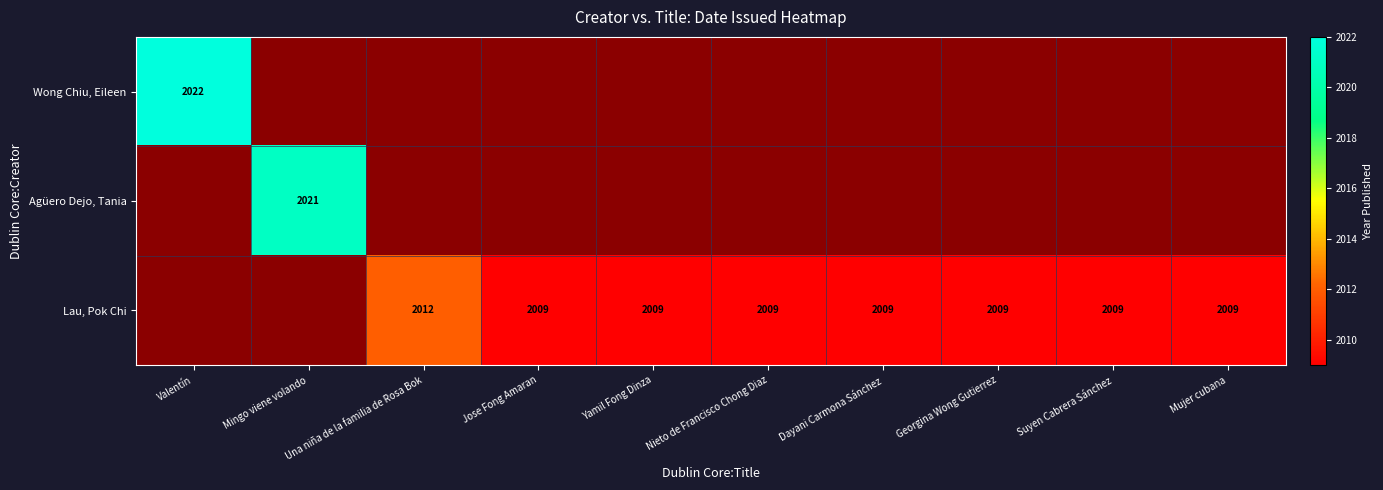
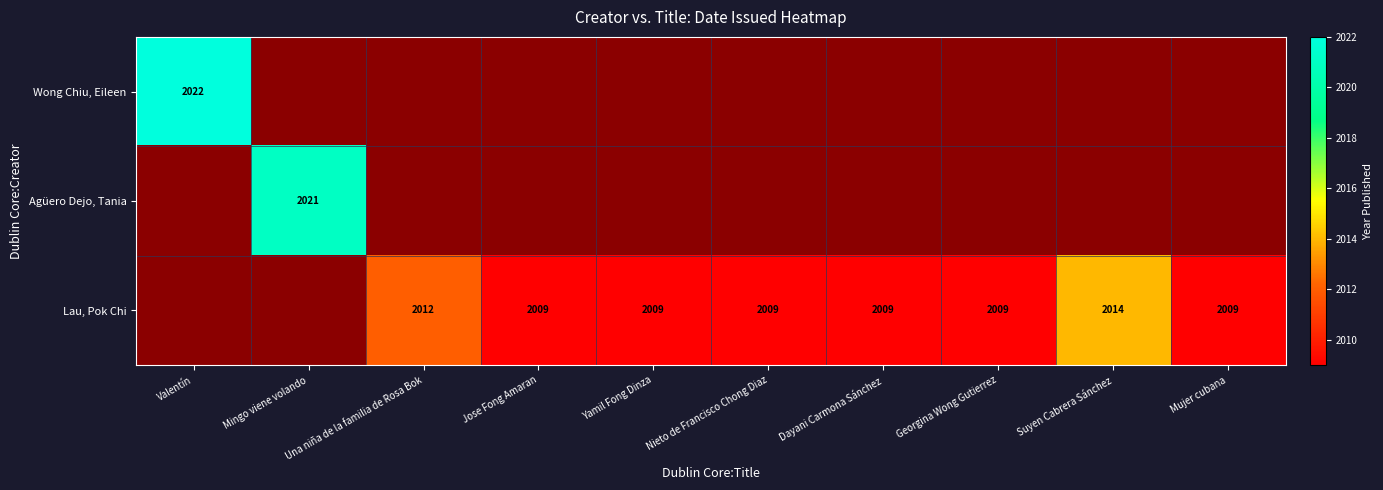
  {
    "Wong Chiu, Eileen": {
      "Valentín": 2022
    },
    "Agüero Dejo, Tania": {
      "Mingo viene volando": 2021
    },
    "Lau, Pok Chi": {
      "Una niña de la familia de Rosa Bok": 2012,
      "Jose Fong Amaran": 2009,
      "Yamil Fong Dinza": 2009,
      "Nieto de Francisco Chong Diaz": 2009,
      "Dayani Carmona Sánchez": 2009,
      "Georgina Wong Gutierrez": 2009,
-     "Suyen Cabrera Sánchez": 2009,
+     "Suyen Cabrera Sánchez": 2014,
      "Mujer cubana": 2009
    }
  }
